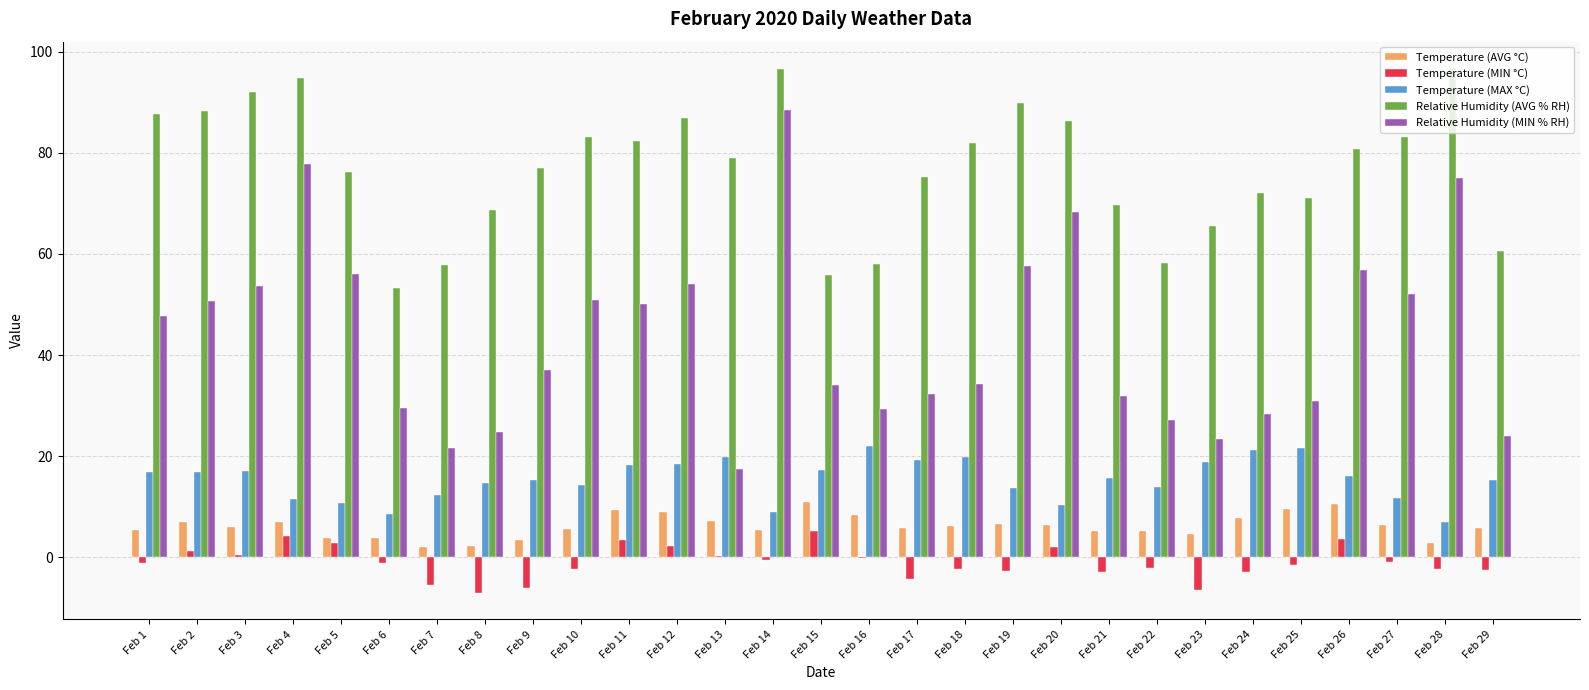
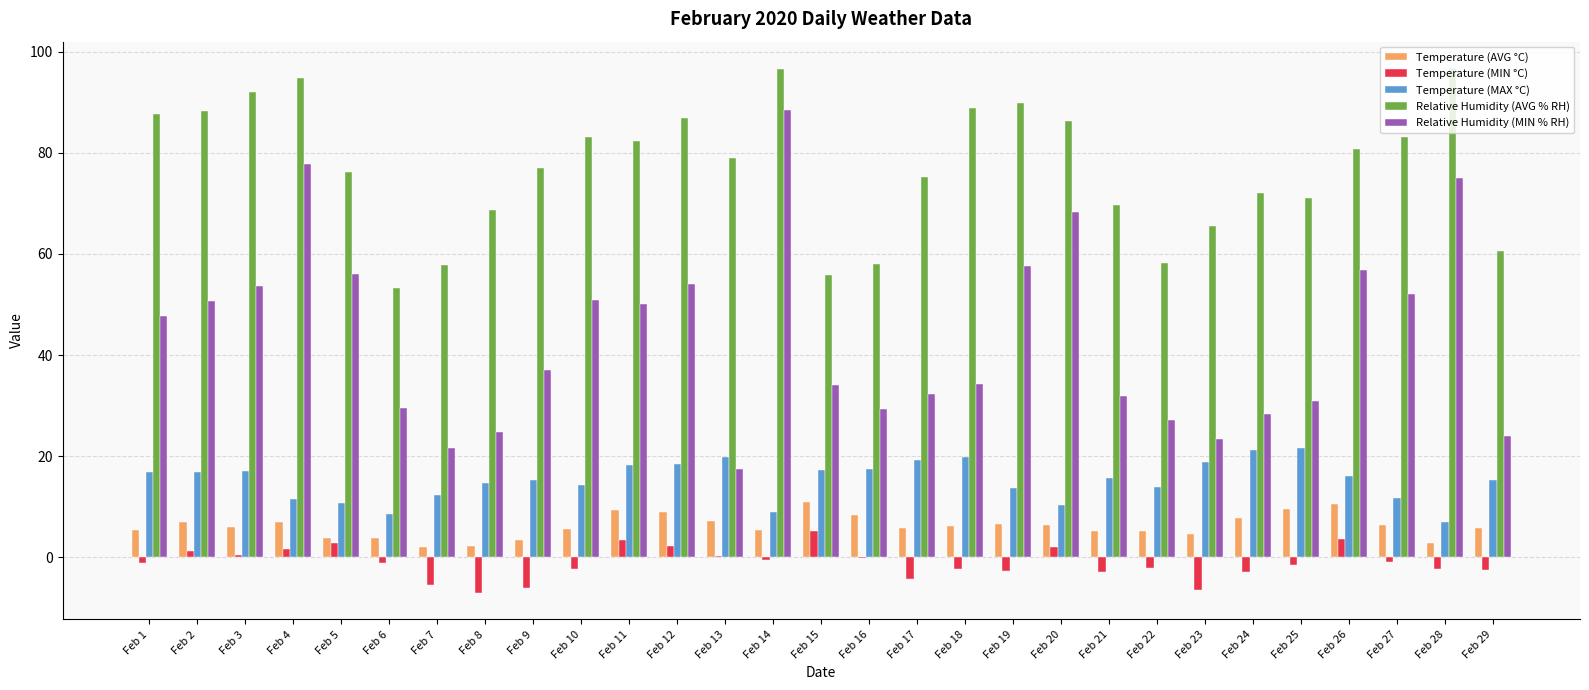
  {
    "Temperature (AVG °C)": {
      "Feb 1": 5,
      "Feb 2": 7,
      "Feb 3": 6,
      "Feb 4": 7,
      "Feb 5": 4,
      "Feb 6": 4,
      "Feb 7": 2,
      "Feb 8": 2,
      "Feb 9": 3,
      "Feb 10": 6,
      "Feb 11": 9,
      "Feb 12": 9,
      "Feb 13": 7,
      "Feb 14": 5,
      "Feb 15": 11,
      "Feb 16": 8,
      "Feb 17": 6,
      "Feb 18": 6,
      "Feb 19": 7,
      "Feb 20": 6,
      "Feb 21": 5,
      "Feb 22": 5,
      "Feb 23": 5,
      "Feb 24": 8,
      "Feb 25": 10,
      "Feb 26": 11,
      "Feb 27": 6,
      "Feb 28": 3,
      "Feb 29": 6
    },
    "Temperature (MIN °C)": {
      "Feb 1": -1,
      "Feb 2": 1,
      "Feb 3": 1,
-     "Feb 4": 4,
+     "Feb 4": 2,
      "Feb 5": 3,
      "Feb 6": -1,
      "Feb 7": -5,
      "Feb 8": -7,
      "Feb 9": -6,
      "Feb 10": -2,
      "Feb 11": 4,
      "Feb 12": 2,
      "Feb 14": -1,
      "Feb 15": 5,
      "Feb 17": -4,
      "Feb 18": -2,
      "Feb 19": -3,
      "Feb 20": 2,
      "Feb 21": -3,
      "Feb 22": -2,
      "Feb 23": -6,
      "Feb 24": -3,
      "Feb 25": -2,
      "Feb 26": 4,
      "Feb 27": -1,
      "Feb 28": -2,
      "Feb 29": -3
    },
    "Temperature (MAX °C)": {
      "Feb 1": 17,
      "Feb 2": 17,
      "Feb 3": 17,
      "Feb 4": 12,
      "Feb 5": 11,
      "Feb 6": 9,
      "Feb 7": 12,
      "Feb 8": 15,
      "Feb 9": 15,
      "Feb 10": 14,
      "Feb 11": 18,
      "Feb 12": 18,
      "Feb 13": 20,
      "Feb 14": 9,
      "Feb 15": 17,
-     "Feb 16": 22,
+     "Feb 16": 17,
      "Feb 17": 19,
      "Feb 18": 20,
      "Feb 19": 14,
      "Feb 20": 10,
      "Feb 21": 16,
      "Feb 22": 14,
      "Feb 23": 19,
      "Feb 24": 21,
      "Feb 25": 22,
      "Feb 26": 16,
      "Feb 27": 12,
      "Feb 28": 7,
      "Feb 29": 15
    },
    "Relative Humidity (AVG % RH)": {
      "Feb 1": 88,
      "Feb 2": 88,
      "Feb 3": 92,
      "Feb 4": 95,
      "Feb 5": 76,
      "Feb 6": 53,
      "Feb 7": 58,
      "Feb 8": 69,
      "Feb 9": 77,
      "Feb 10": 83,
      "Feb 11": 82,
      "Feb 12": 87,
      "Feb 13": 79,
      "Feb 14": 97,
      "Feb 15": 56,
      "Feb 16": 58,
      "Feb 17": 75,
-     "Feb 18": 82,
+     "Feb 18": 89,
      "Feb 19": 90,
      "Feb 20": 86,
      "Feb 21": 70,
      "Feb 22": 58,
      "Feb 23": 66,
      "Feb 24": 72,
      "Feb 25": 71,
      "Feb 26": 81,
      "Feb 27": 83,
      "Feb 29": 61
    },
    "Relative Humidity (MIN % RH)": {
      "Feb 1": 48,
      "Feb 2": 51,
      "Feb 3": 54,
      "Feb 4": 78,
      "Feb 5": 56,
      "Feb 6": 30,
      "Feb 7": 22,
      "Feb 8": 25,
      "Feb 9": 37,
      "Feb 10": 51,
      "Feb 11": 50,
      "Feb 12": 54,
      "Feb 13": 18,
      "Feb 14": 89,
      "Feb 15": 34,
      "Feb 16": 29,
      "Feb 17": 32,
      "Feb 18": 34,
      "Feb 19": 58,
      "Feb 20": 68,
      "Feb 21": 32,
      "Feb 22": 27,
      "Feb 23": 23,
      "Feb 24": 28,
      "Feb 25": 31,
      "Feb 26": 57,
      "Feb 27": 52,
      "Feb 28": 75,
      "Feb 29": 24
    }
  }
